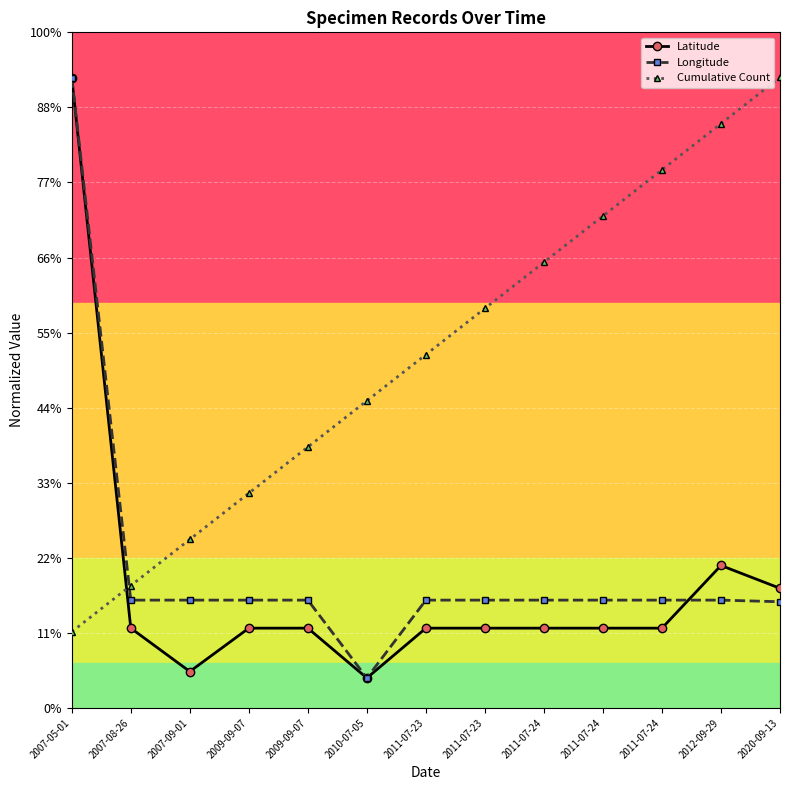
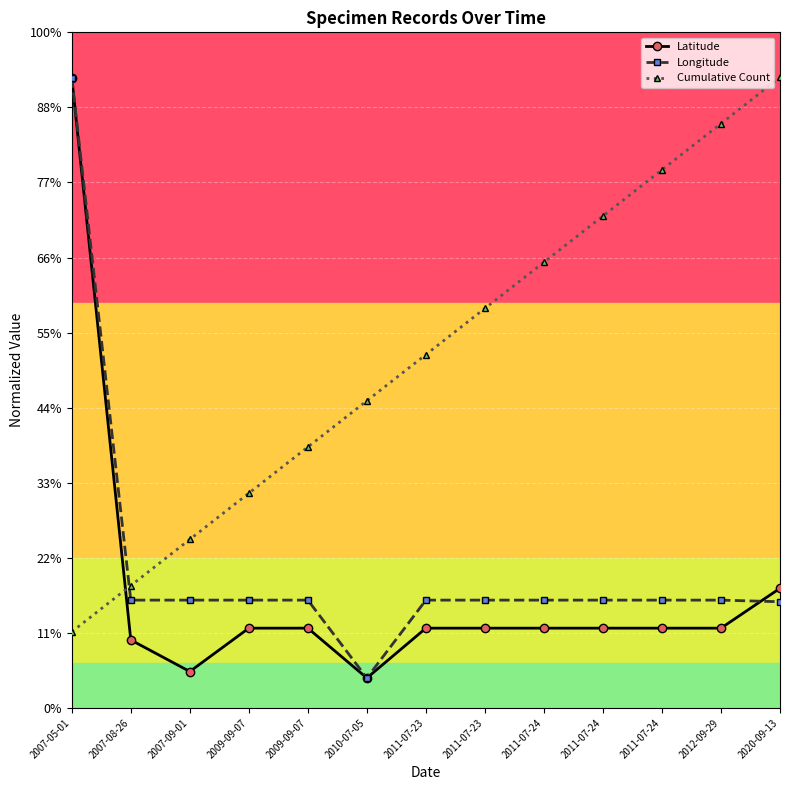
  {
    "Latitude": {
-     "2007-08-26": "12%",
+     "2007-08-26": "10%",
      "2007-09-01": "5%",
-     "2012-09-29": "21%",
+     "2012-09-29": "12%",
      "2020-09-13": "18%"
    }
  }
